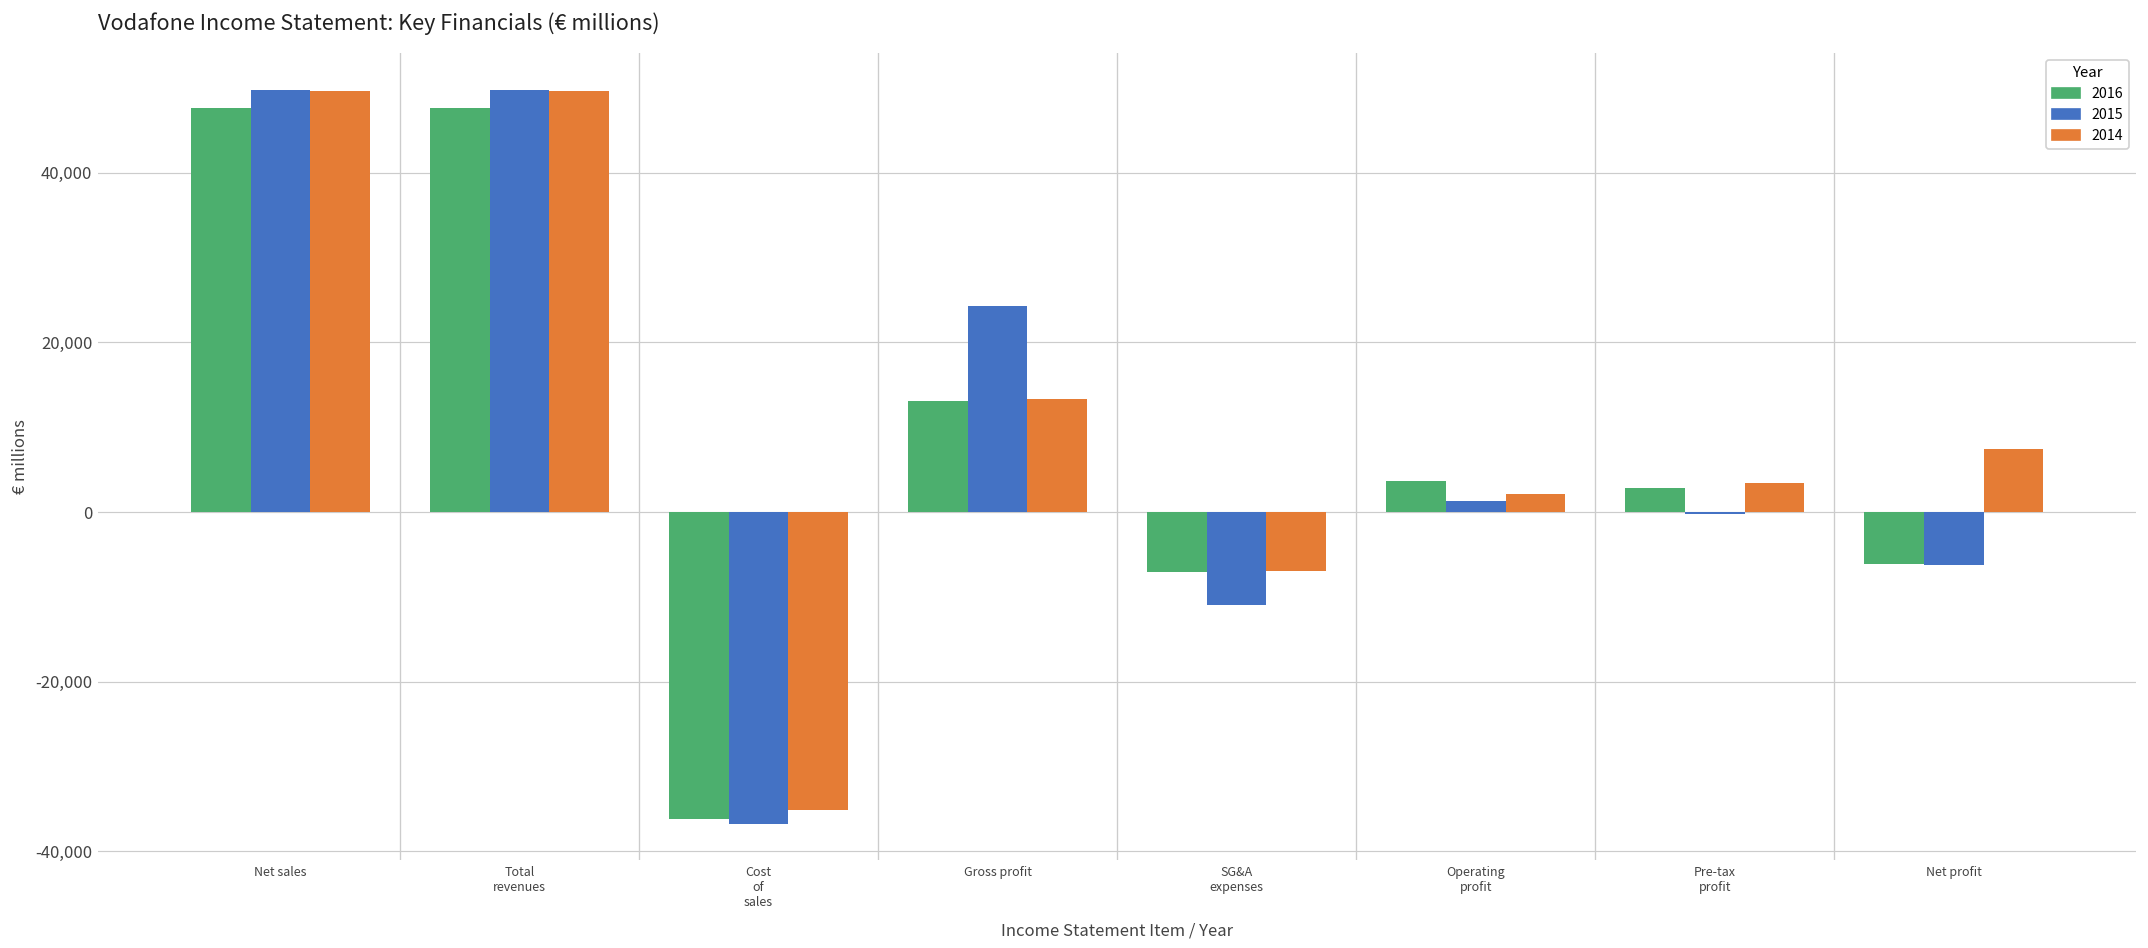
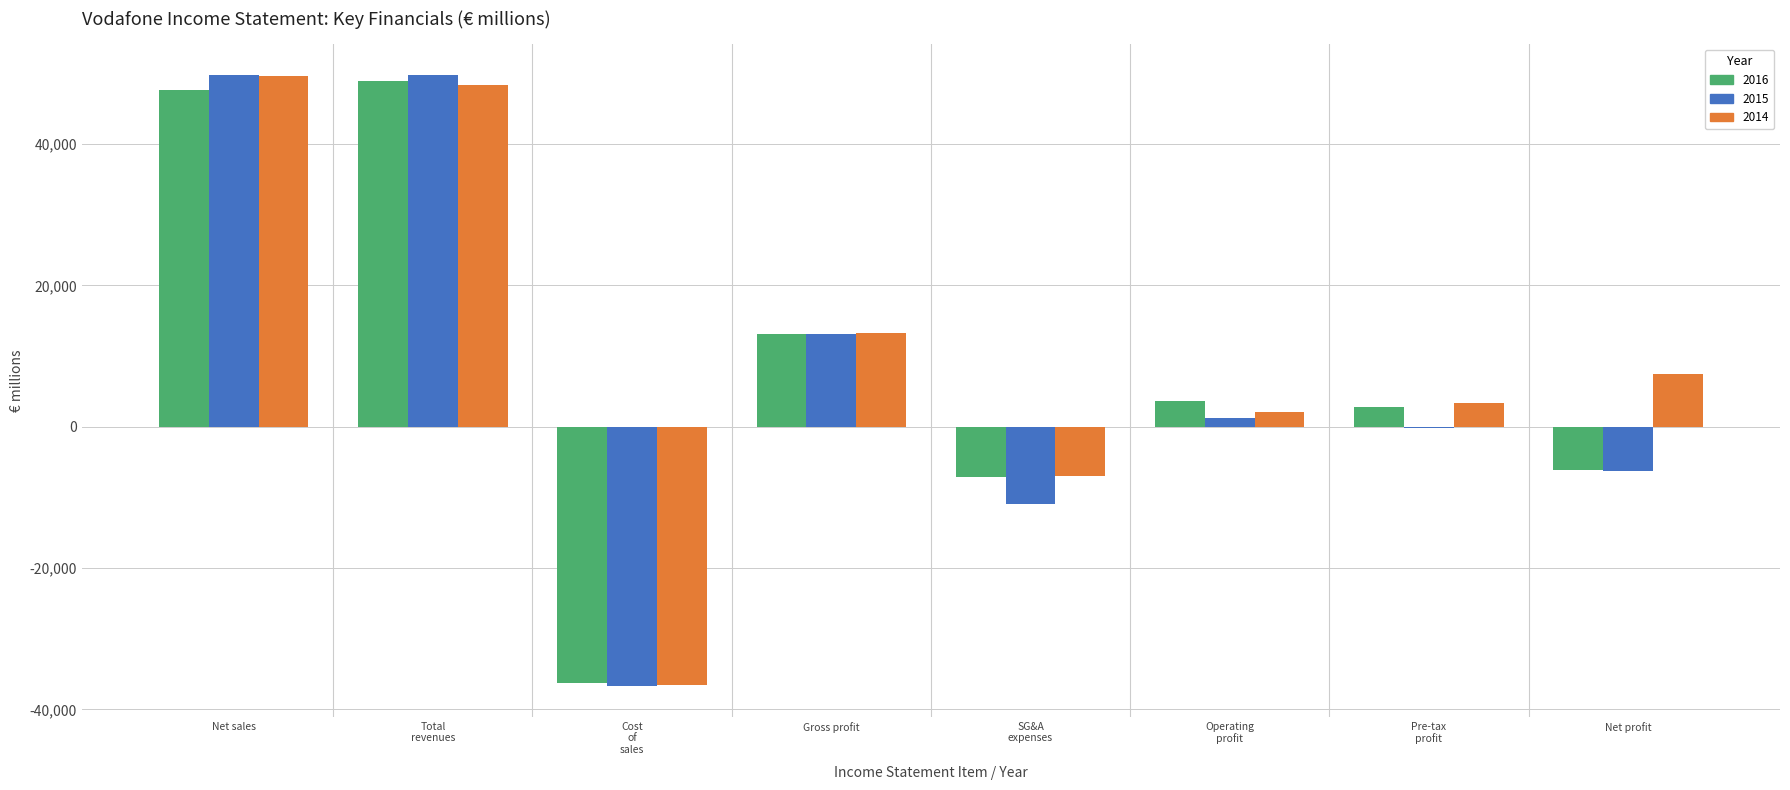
  {
    "2016": {
      "Net sales": "48,000",
-     "Total revenues": "48,000",
+     "Total revenues": "49,000",
      "Cost of sales": "-36,000",
      "Gross profit": "13,000",
      "SG&A expenses": "-7,000",
      "Operating profit": "4,000",
      "Pre-tax profit": "3,000",
      "Net profit": "-6,000"
    },
    "2015": {
      "Net sales": "50,000",
      "Total revenues": "50,000",
      "Cost of sales": "-37,000",
-     "Gross profit": "24,000",
+     "Gross profit": "13,000",
      "SG&A expenses": "-11,000",
      "Operating profit": "1,000",
      "Net profit": "-6,000"
    },
    "2014": {
      "Net sales": "50,000",
-     "Total revenues": "50,000",
-     "Cost of sales": "-35,000",
+     "Total revenues": "48,000",
+     "Cost of sales": "-37,000",
      "Gross profit": "13,000",
      "SG&A expenses": "-7,000",
      "Operating profit": "2,000",
      "Pre-tax profit": "3,000",
      "Net profit": "7,000"
    }
  }
